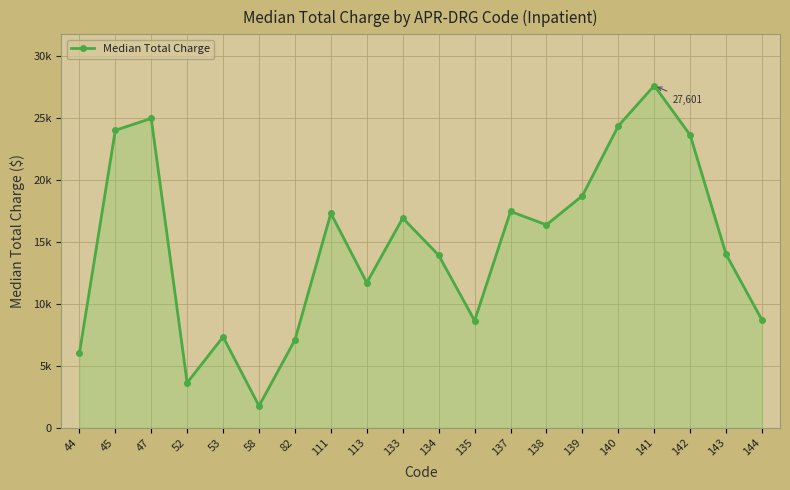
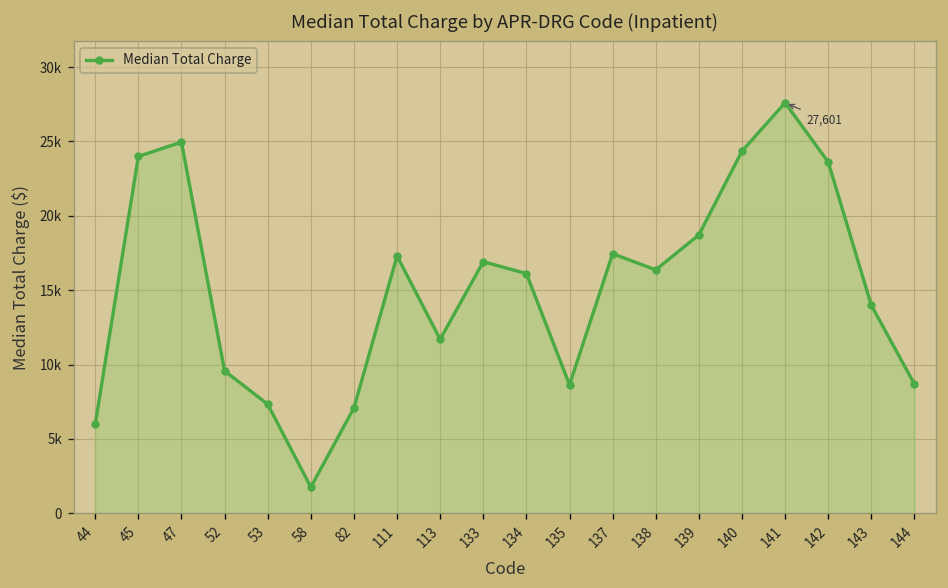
  {
    "44": 6000,
    "45": 24000,
    "47": 25000,
-   "52": 3600,
+   "52": 9600,
    "53": 7300,
    "58": 1800,
    "82": 7100,
    "111": 17300,
    "113": 11700,
    "133": 16900,
-   "134": 13900,
+   "134": 16100,
    "135": 8600,
    "137": 17500,
    "138": 16400,
    "139": 18700,
    "140": 24300,
    "142": 23600,
    "143": 14000,
    "144": 8700
  }
